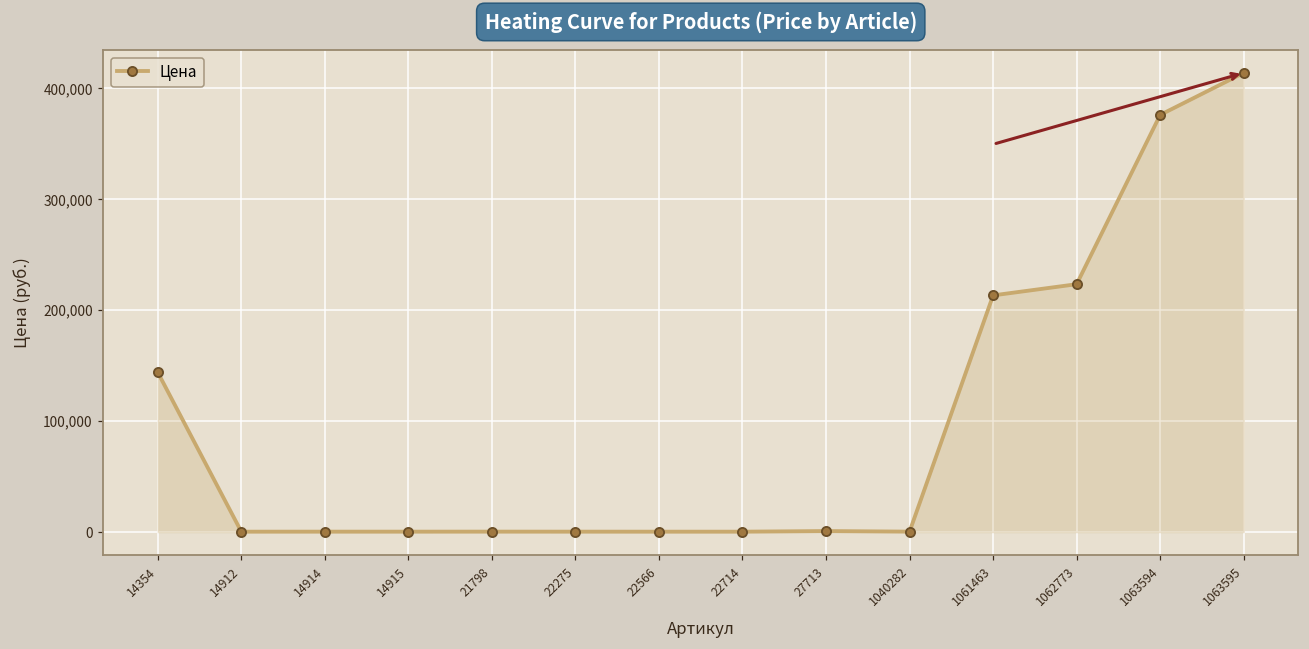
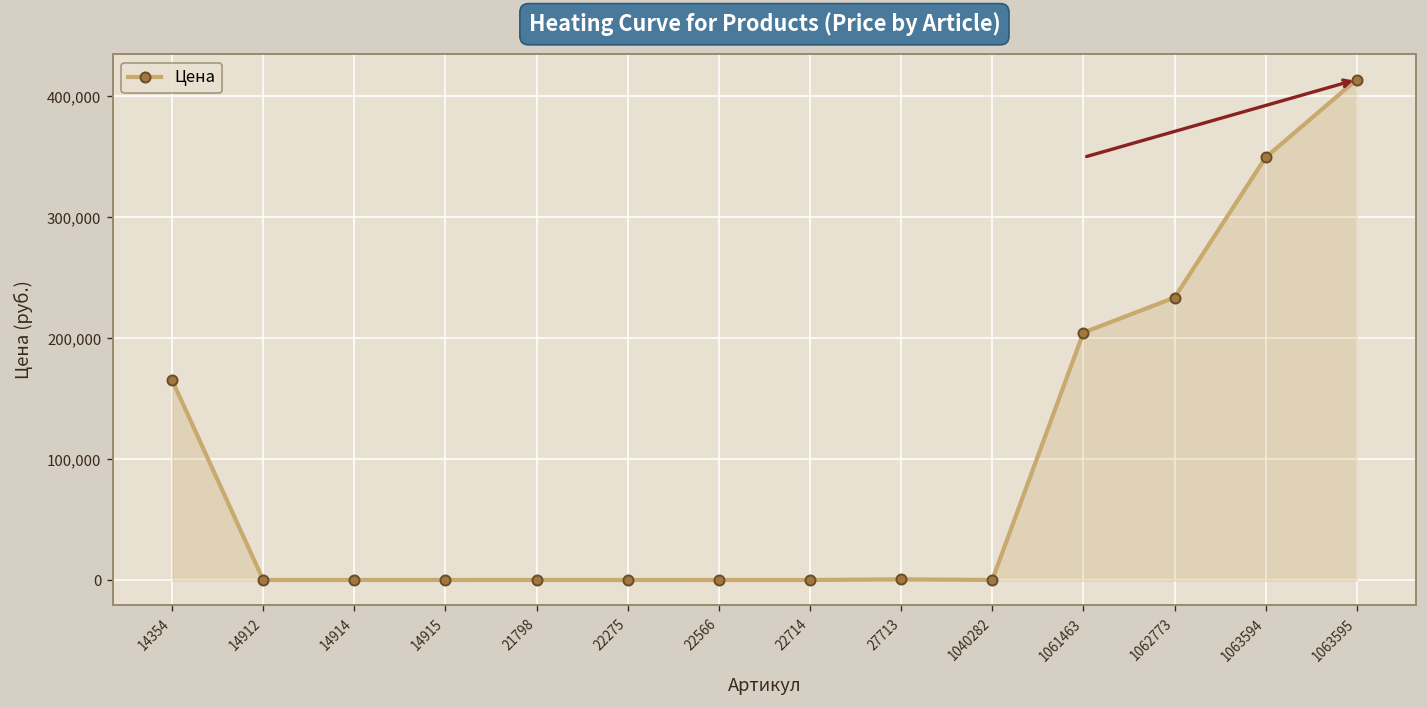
  {
-   "14354": "144,000",
+   "14354": "166,000",
    "14912": "0",
    "14914": "0",
    "14915": "0",
    "21798": "0",
    "22275": "0",
    "22566": "0",
    "22714": "0",
    "27713": "1,000",
    "1040282": "0",
-   "1061463": "213,000",
-   "1062773": "223,000",
-   "1063594": "376,000",
+   "1061463": "205,000",
+   "1062773": "234,000",
+   "1063594": "350,000",
    "1063595": "414,000"
  }
